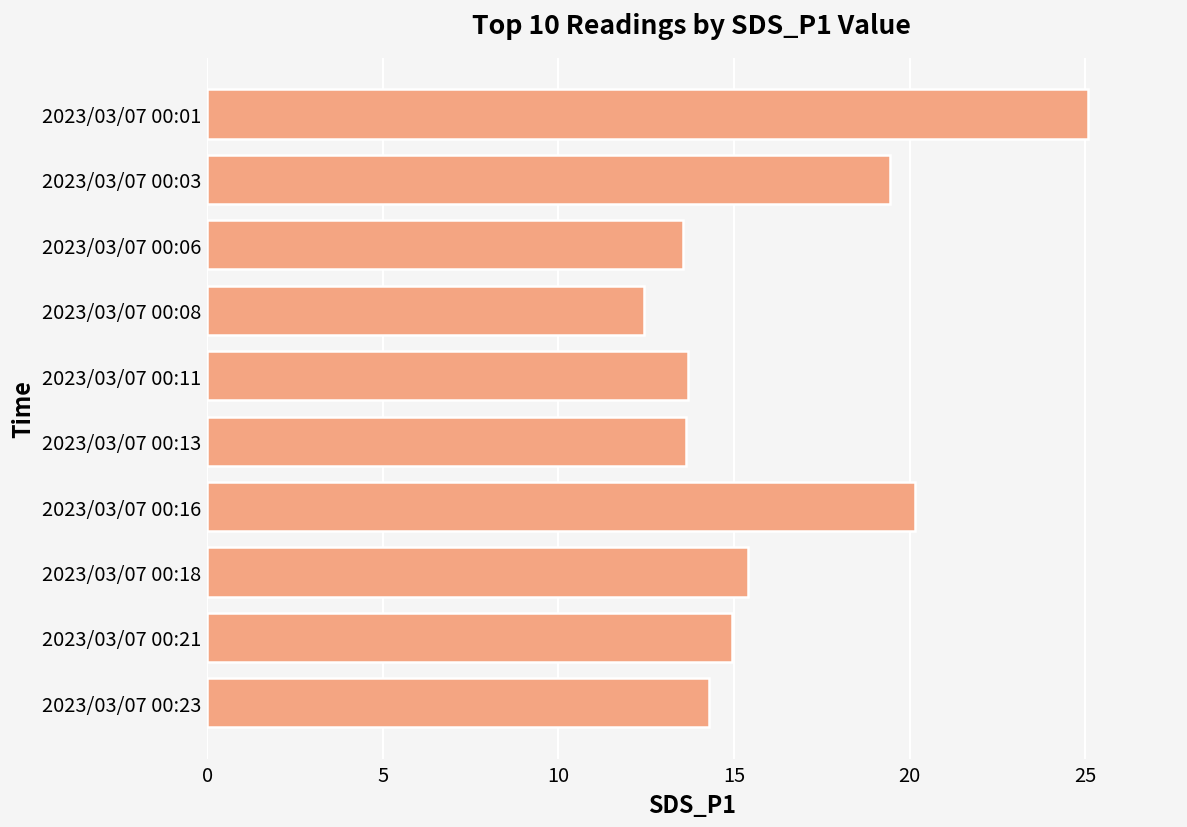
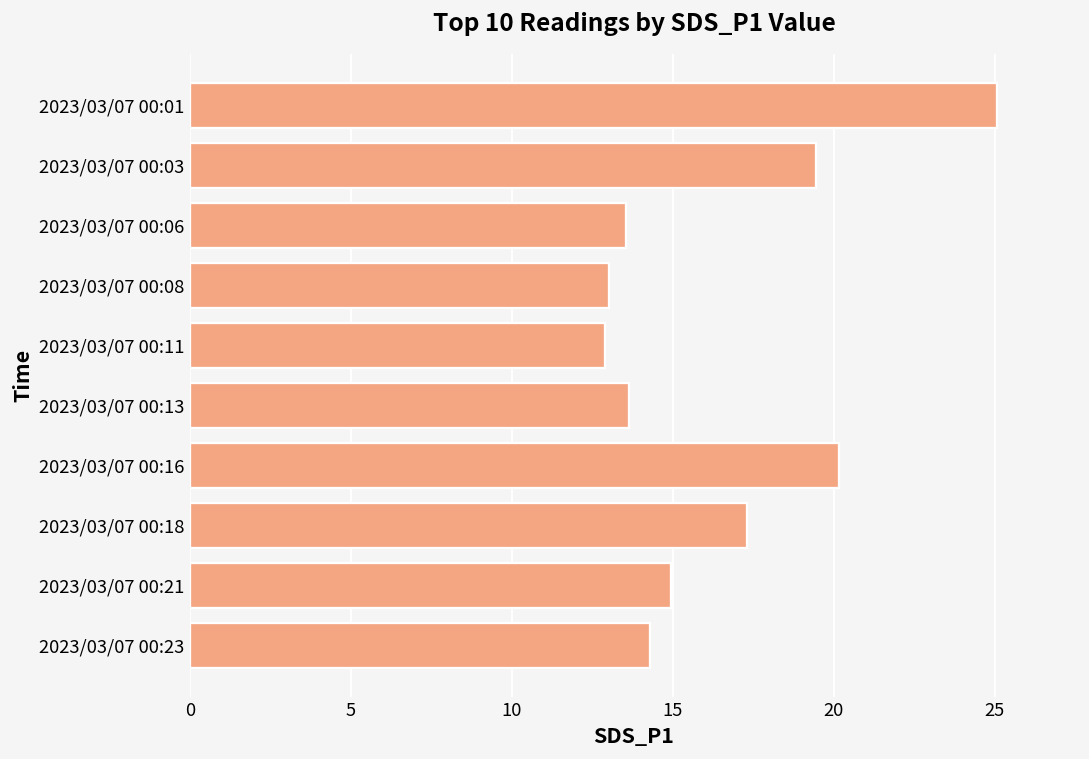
  {
    "2023/03/07 00:01": 25.1,
    "2023/03/07 00:03": 19.5,
    "2023/03/07 00:06": 13.6,
-   "2023/03/07 00:08": 12.4,
-   "2023/03/07 00:11": 13.7,
+   "2023/03/07 00:08": 13.0,
+   "2023/03/07 00:11": 12.9,
    "2023/03/07 00:13": 13.6,
    "2023/03/07 00:16": 20.2,
-   "2023/03/07 00:18": 15.4,
+   "2023/03/07 00:18": 17.3,
    "2023/03/07 00:21": 14.9,
    "2023/03/07 00:23": 14.3
  }
